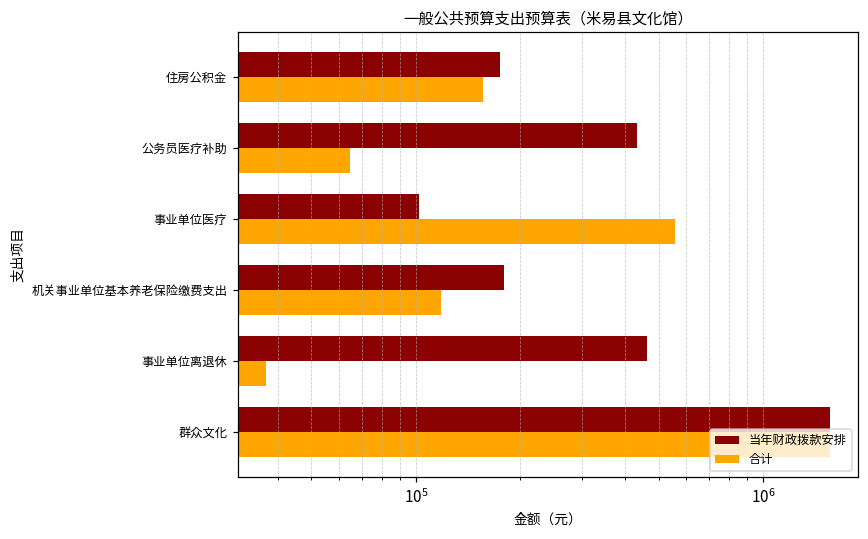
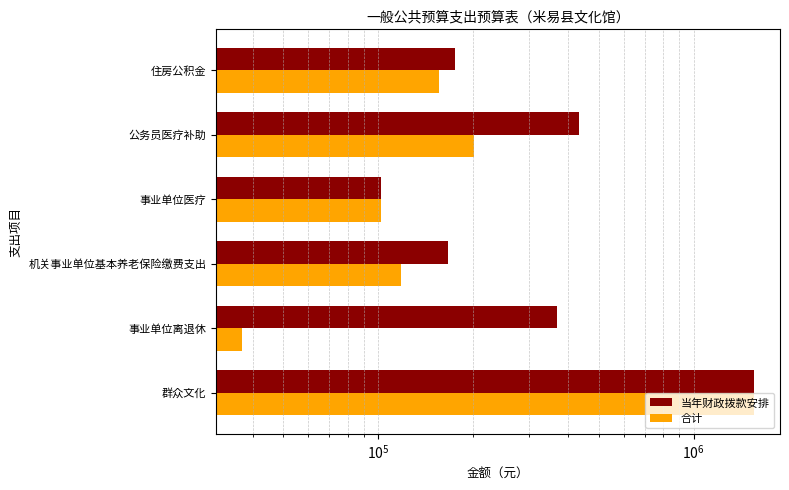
  {
    "当年财政拨款安排": {
      "住房公积金": 170000,
      "公务员医疗补助": 430000,
      "事业单位医疗": 102000,
-     "机关事业单位基本养老保险缴费支出": 180000,
-     "事业单位离退休": 460000,
+     "机关事业单位基本养老保险缴费支出": 170000,
+     "事业单位离退休": 370000,
      "群众文化": 1600000
    },
    "合计": {
      "住房公积金": 160000,
-     "公务员医疗补助": 65000,
-     "事业单位医疗": 560000,
+     "公务员医疗补助": 200000,
+     "事业单位医疗": 102000,
      "机关事业单位基本养老保险缴费支出": 118000,
      "事业单位离退休": 37000
    }
  }
